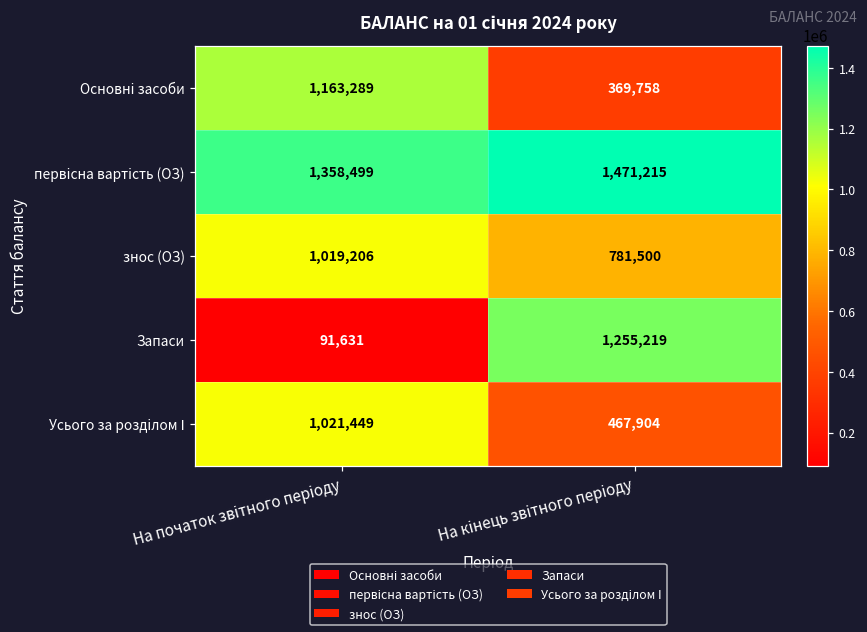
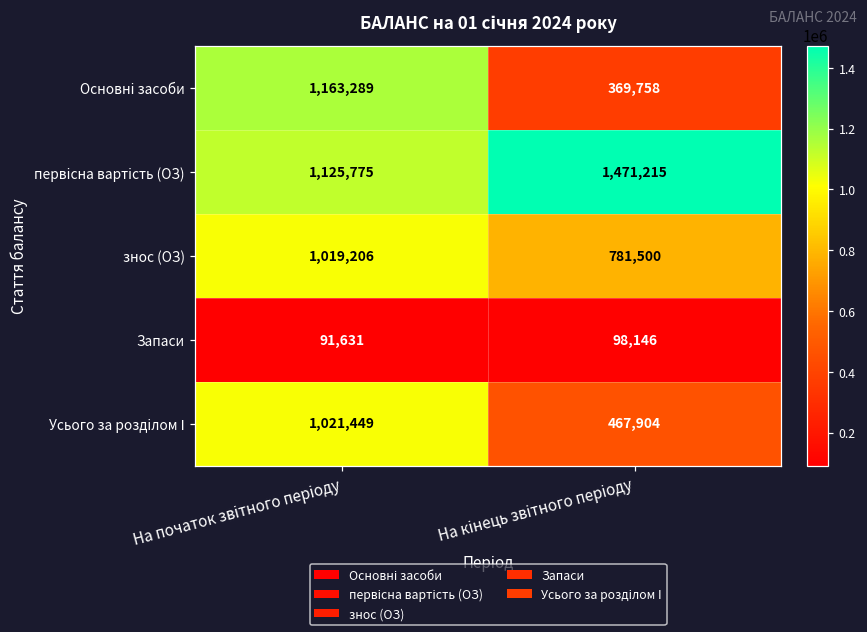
  {
    "Основні засоби": {
      "На початок звітного періоду": "1,163,289",
      "На кінець звітного періоду": "369,758"
    },
    "первісна вартість (ОЗ)": {
-     "На початок звітного періоду": "1,358,499",
+     "На початок звітного періоду": "1,125,775",
      "На кінець звітного періоду": "1,471,215"
    },
    "знос (ОЗ)": {
      "На початок звітного періоду": "1,019,206",
      "На кінець звітного періоду": "781,500"
    },
    "Запаси": {
      "На початок звітного періоду": "91,631",
-     "На кінець звітного періоду": "1,255,219"
+     "На кінець звітного періоду": "98,146"
    },
    "Усього за розділом І": {
      "На початок звітного періоду": "1,021,449",
      "На кінець звітного періоду": "467,904"
    }
  }
